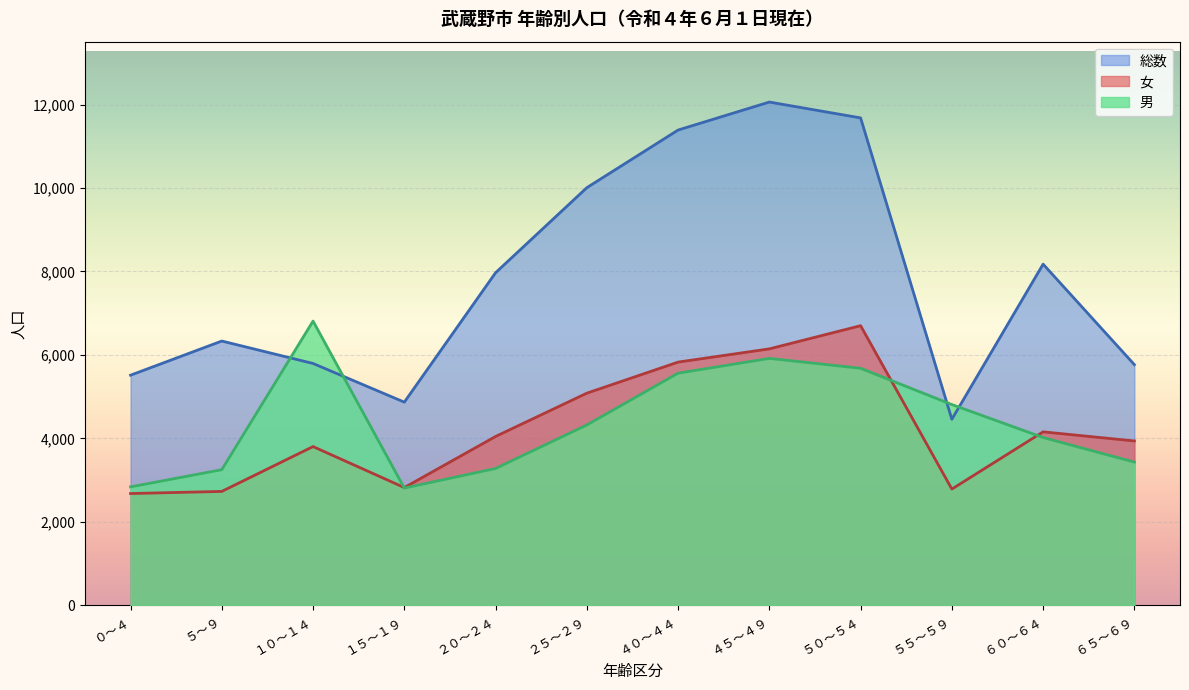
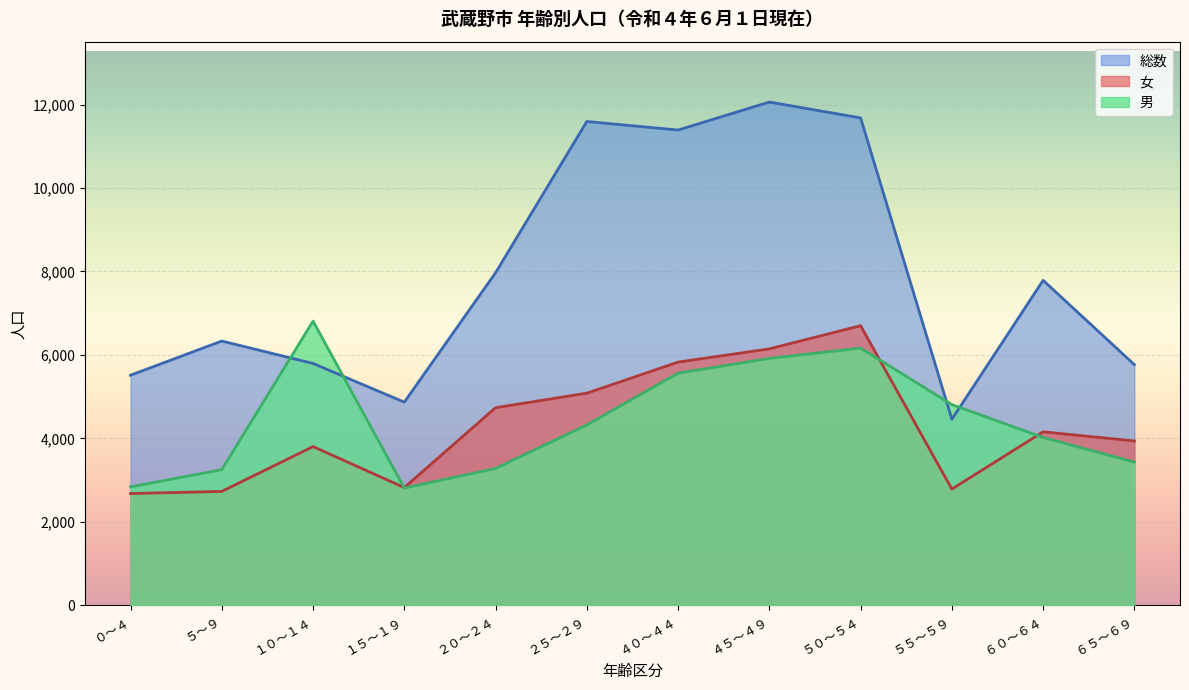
  {
    "総数": {
      "０～４": "5,500",
      "５～９": "6,300",
      "１０～１４": "5,800",
      "１５～１９": "4,900",
      "２０～２４": "8,000",
-     "２５～２９": "10,000",
+     "２５～２９": "11,600",
      "４０～４４": "11,400",
      "４５～４９": "12,100",
      "５０～５４": "11,700",
      "５５～５９": "4,500",
-     "６０～６４": "8,200",
+     "６０～６４": "7,800",
      "６５～６９": "5,800"
    },
    "女": {
      "０～４": "2,700",
      "５～９": "2,700",
      "１０～１４": "3,800",
-     "２０～２４": "4,000",
+     "２０～２４": "4,700",
      "２５～２９": "5,100",
      "４０～４４": "5,800",
      "４５～４９": "6,100",
      "５０～５４": "6,700",
      "５５～５９": "2,800",
      "６０～６４": "4,200",
      "６５～６９": "3,900"
    },
    "男": {
      "０～４": "2,800",
      "５～９": "3,200",
      "１０～１４": "6,800",
      "２０～２４": "3,300",
      "２５～２９": "4,300",
      "４０～４４": "5,600",
      "４５～４９": "5,900",
-     "５０～５４": "5,700",
+     "５０～５４": "6,200",
      "５５～５９": "4,800",
      "６０～６４": "4,000",
      "６５～６９": "3,400"
    }
  }
